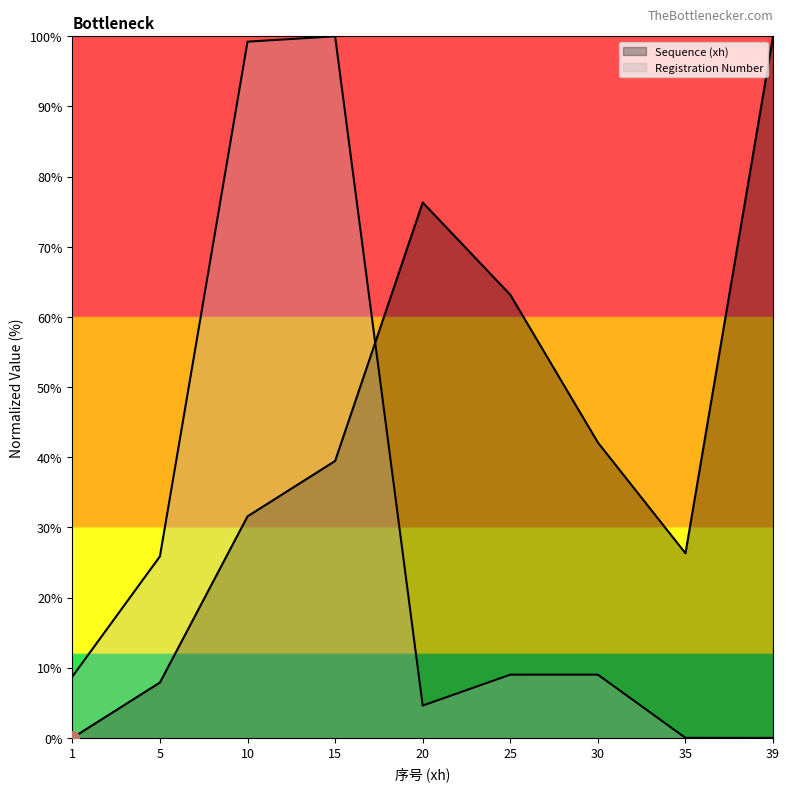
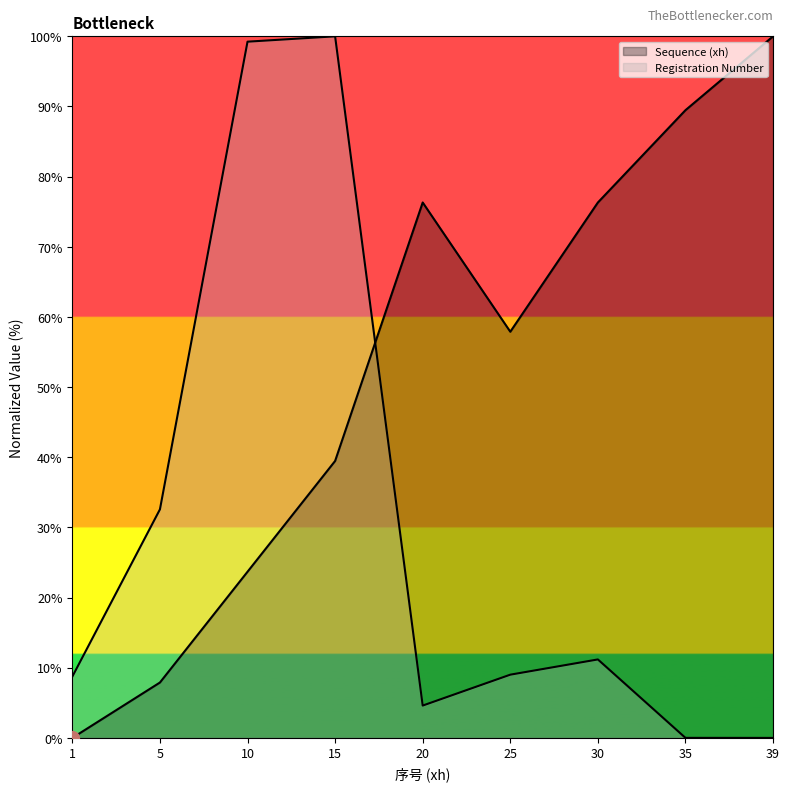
  {
    "Sequence (xh)": {
      "5": "8%",
-     "10": "32%",
+     "10": "24%",
      "15": "39%",
      "20": "76%",
-     "25": "63%",
-     "30": "42%",
-     "35": "26%",
+     "25": "58%",
+     "30": "76%",
+     "35": "89%",
      "39": "100%"
    },
    "Registration Number": {
      "1": "9%",
-     "5": "26%",
+     "5": "33%",
      "10": "99%",
      "15": "100%",
      "20": "5%",
      "25": "9%",
-     "30": "9%",
+     "30": "11%",
      "35": "0%",
      "39": "0%"
    }
  }
